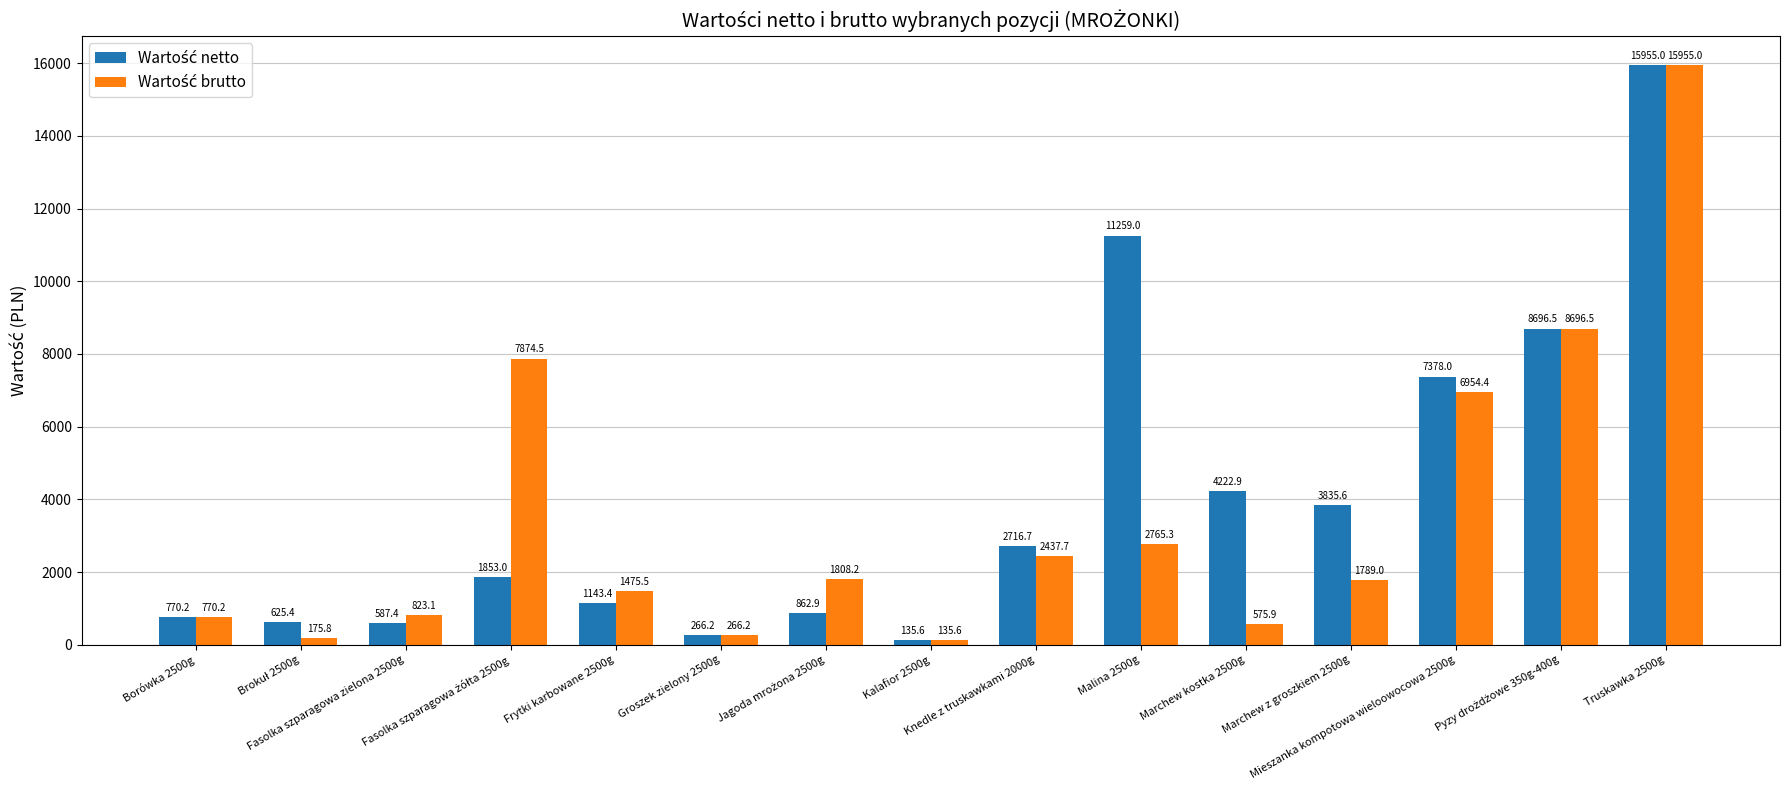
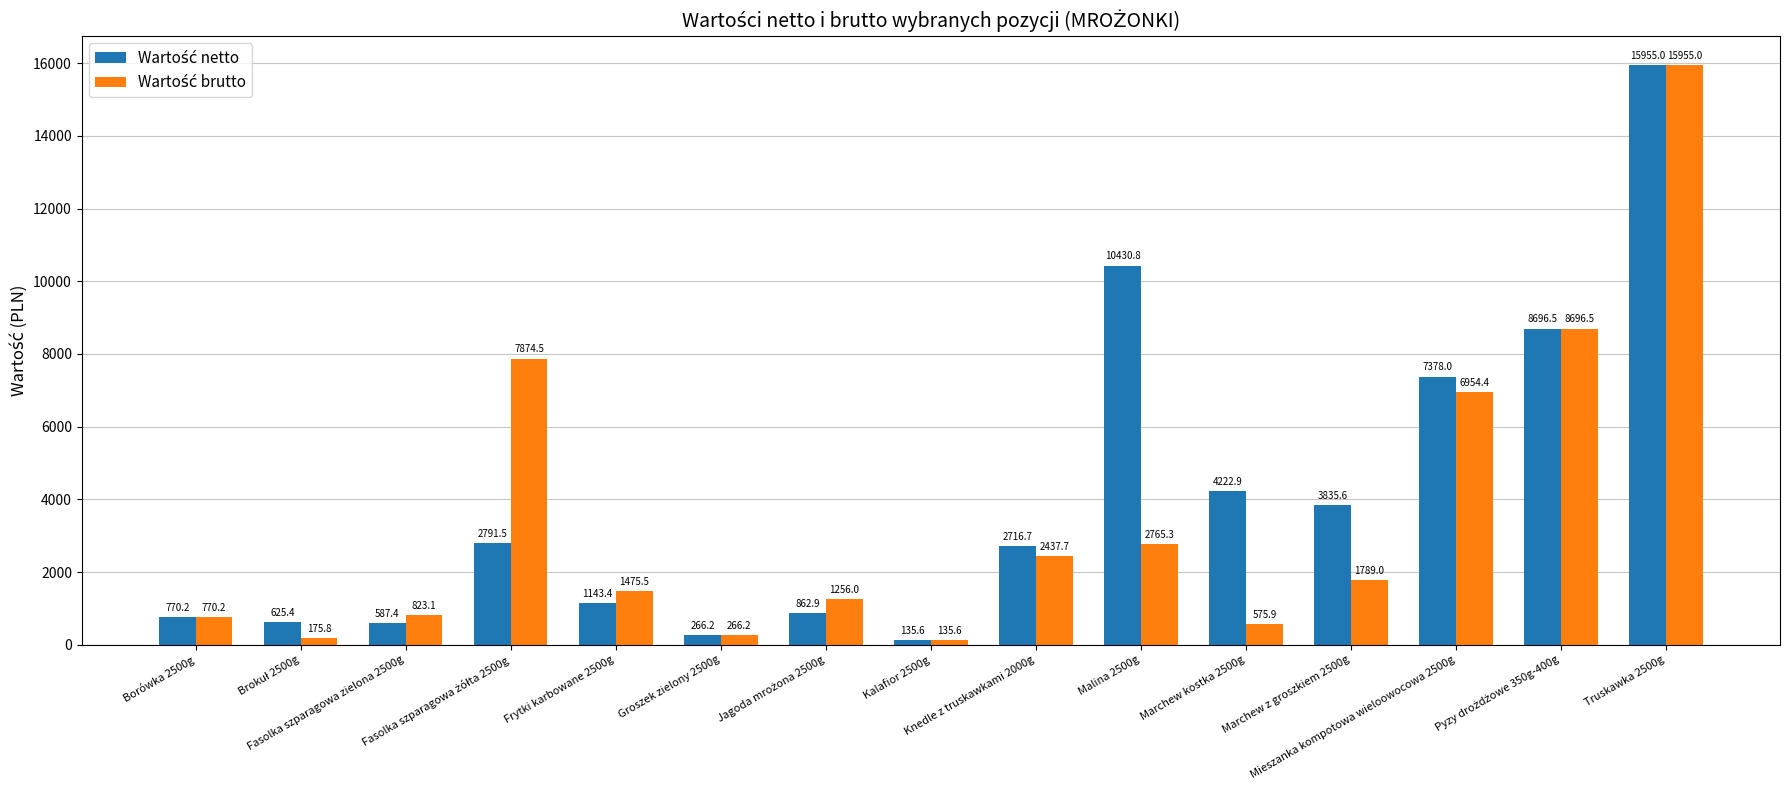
  {
    "Wartość netto": {
      "Borówka 2500g": 770.2,
      "Brokuł 2500g": 625.4,
      "Fasolka szparagowa zielona 2500g": 587.4,
-     "Fasolka szparagowa żółta 2500g": 1853.0,
+     "Fasolka szparagowa żółta 2500g": 2791.5,
      "Frytki karbowane 2500g": 1143.4,
      "Groszek zielony 2500g": 266.2,
      "Jagoda mrożona 2500g": 862.9,
      "Kalafior 2500g": 135.6,
      "Knedle z truskawkami 2000g": 2716.7,
-     "Malina 2500g": 11259.0,
+     "Malina 2500g": 10430.8,
      "Marchew kostka 2500g": 4222.9,
      "Marchew z groszkiem 2500g": 3835.6,
      "Mieszanka kompotowa wieloowocowa 2500g": 7378.0,
      "Pyzy drożdżowe 350g-400g": 8696.5,
      "Truskawka 2500g": 15955.0
    },
    "Wartość brutto": {
      "Borówka 2500g": 770.2,
      "Brokuł 2500g": 175.8,
      "Fasolka szparagowa zielona 2500g": 823.1,
      "Fasolka szparagowa żółta 2500g": 7874.5,
      "Frytki karbowane 2500g": 1475.5,
      "Groszek zielony 2500g": 266.2,
-     "Jagoda mrożona 2500g": 1808.2,
+     "Jagoda mrożona 2500g": 1256.0,
      "Kalafior 2500g": 135.6,
      "Knedle z truskawkami 2000g": 2437.7,
      "Malina 2500g": 2765.3,
      "Marchew kostka 2500g": 575.9,
      "Marchew z groszkiem 2500g": 1789.0,
      "Mieszanka kompotowa wieloowocowa 2500g": 6954.4,
      "Pyzy drożdżowe 350g-400g": 8696.5,
      "Truskawka 2500g": 15955.0
    }
  }
